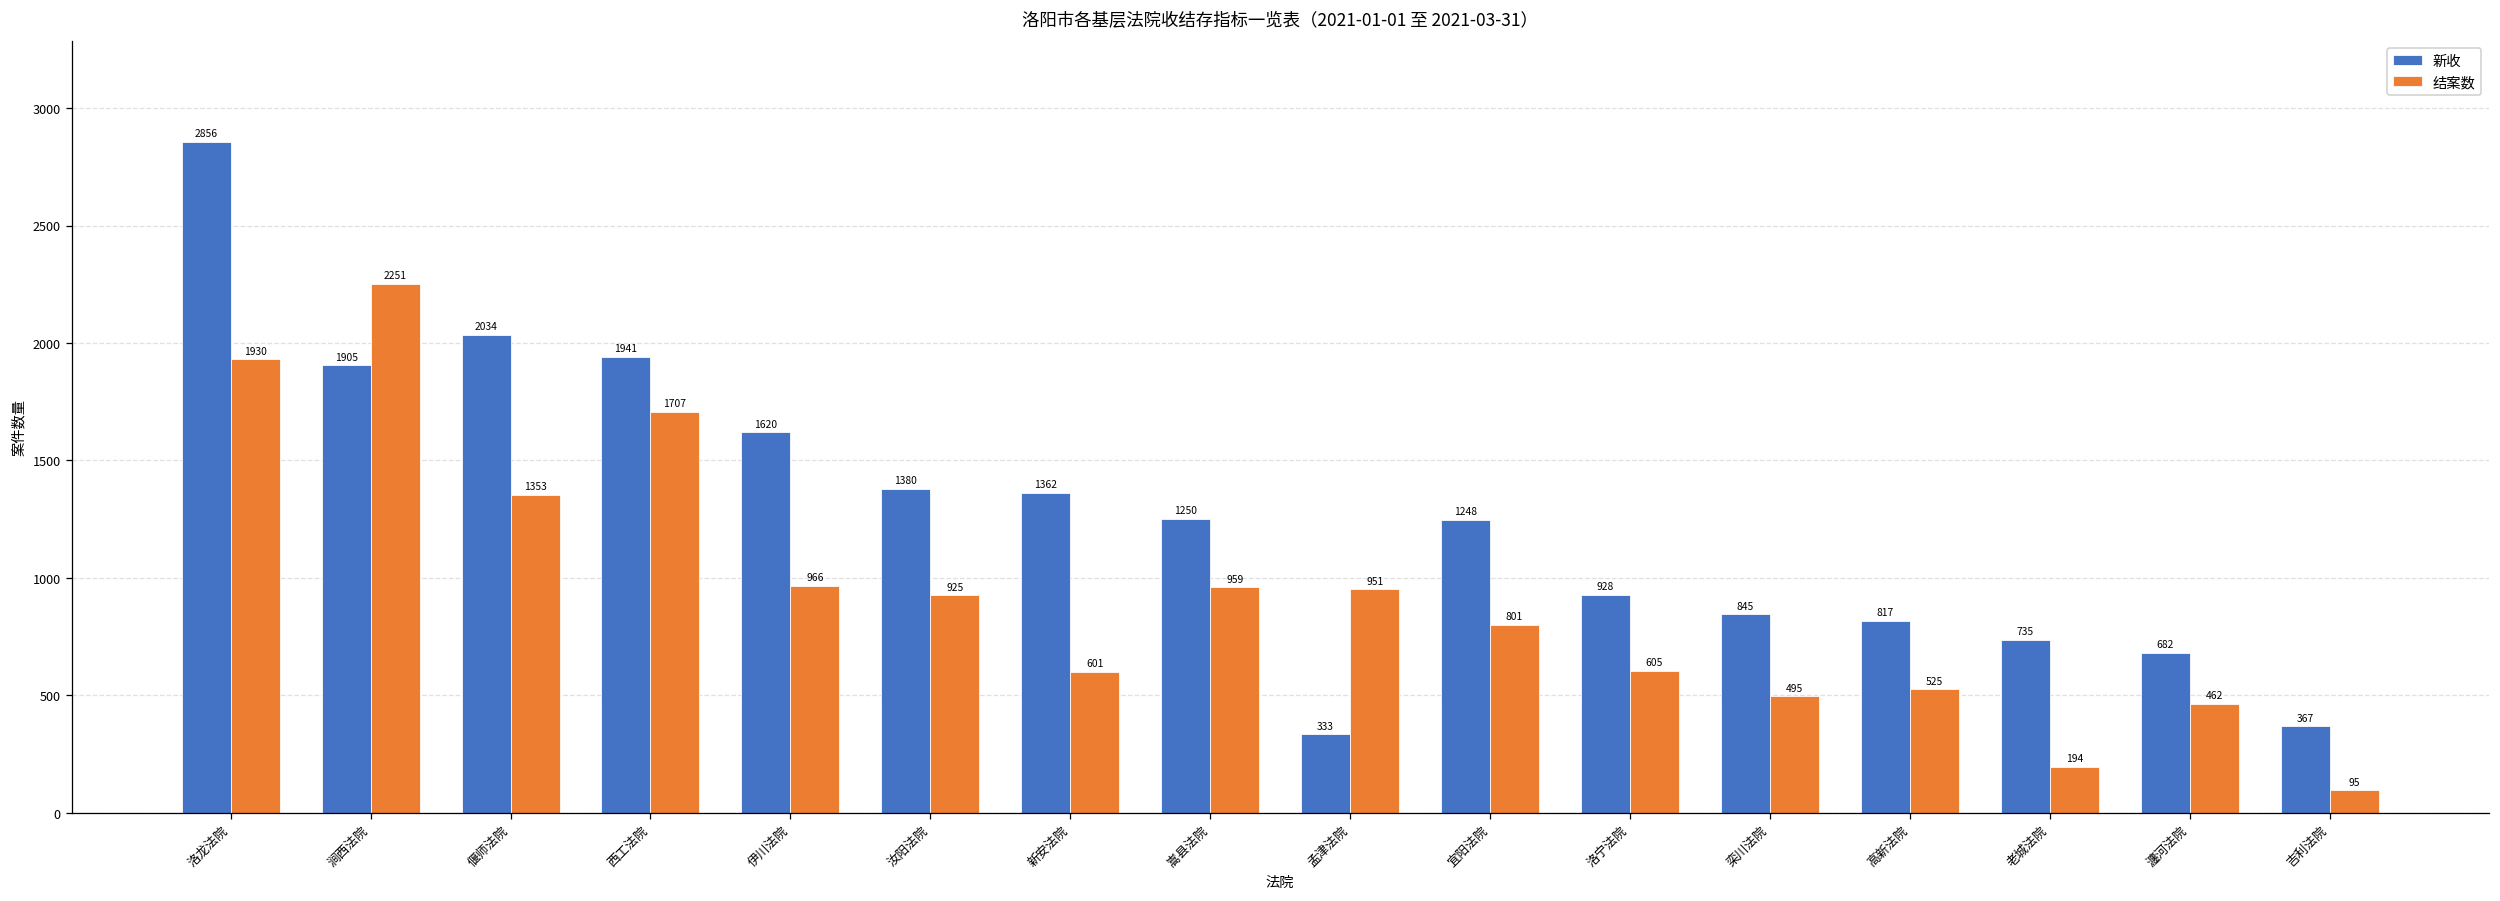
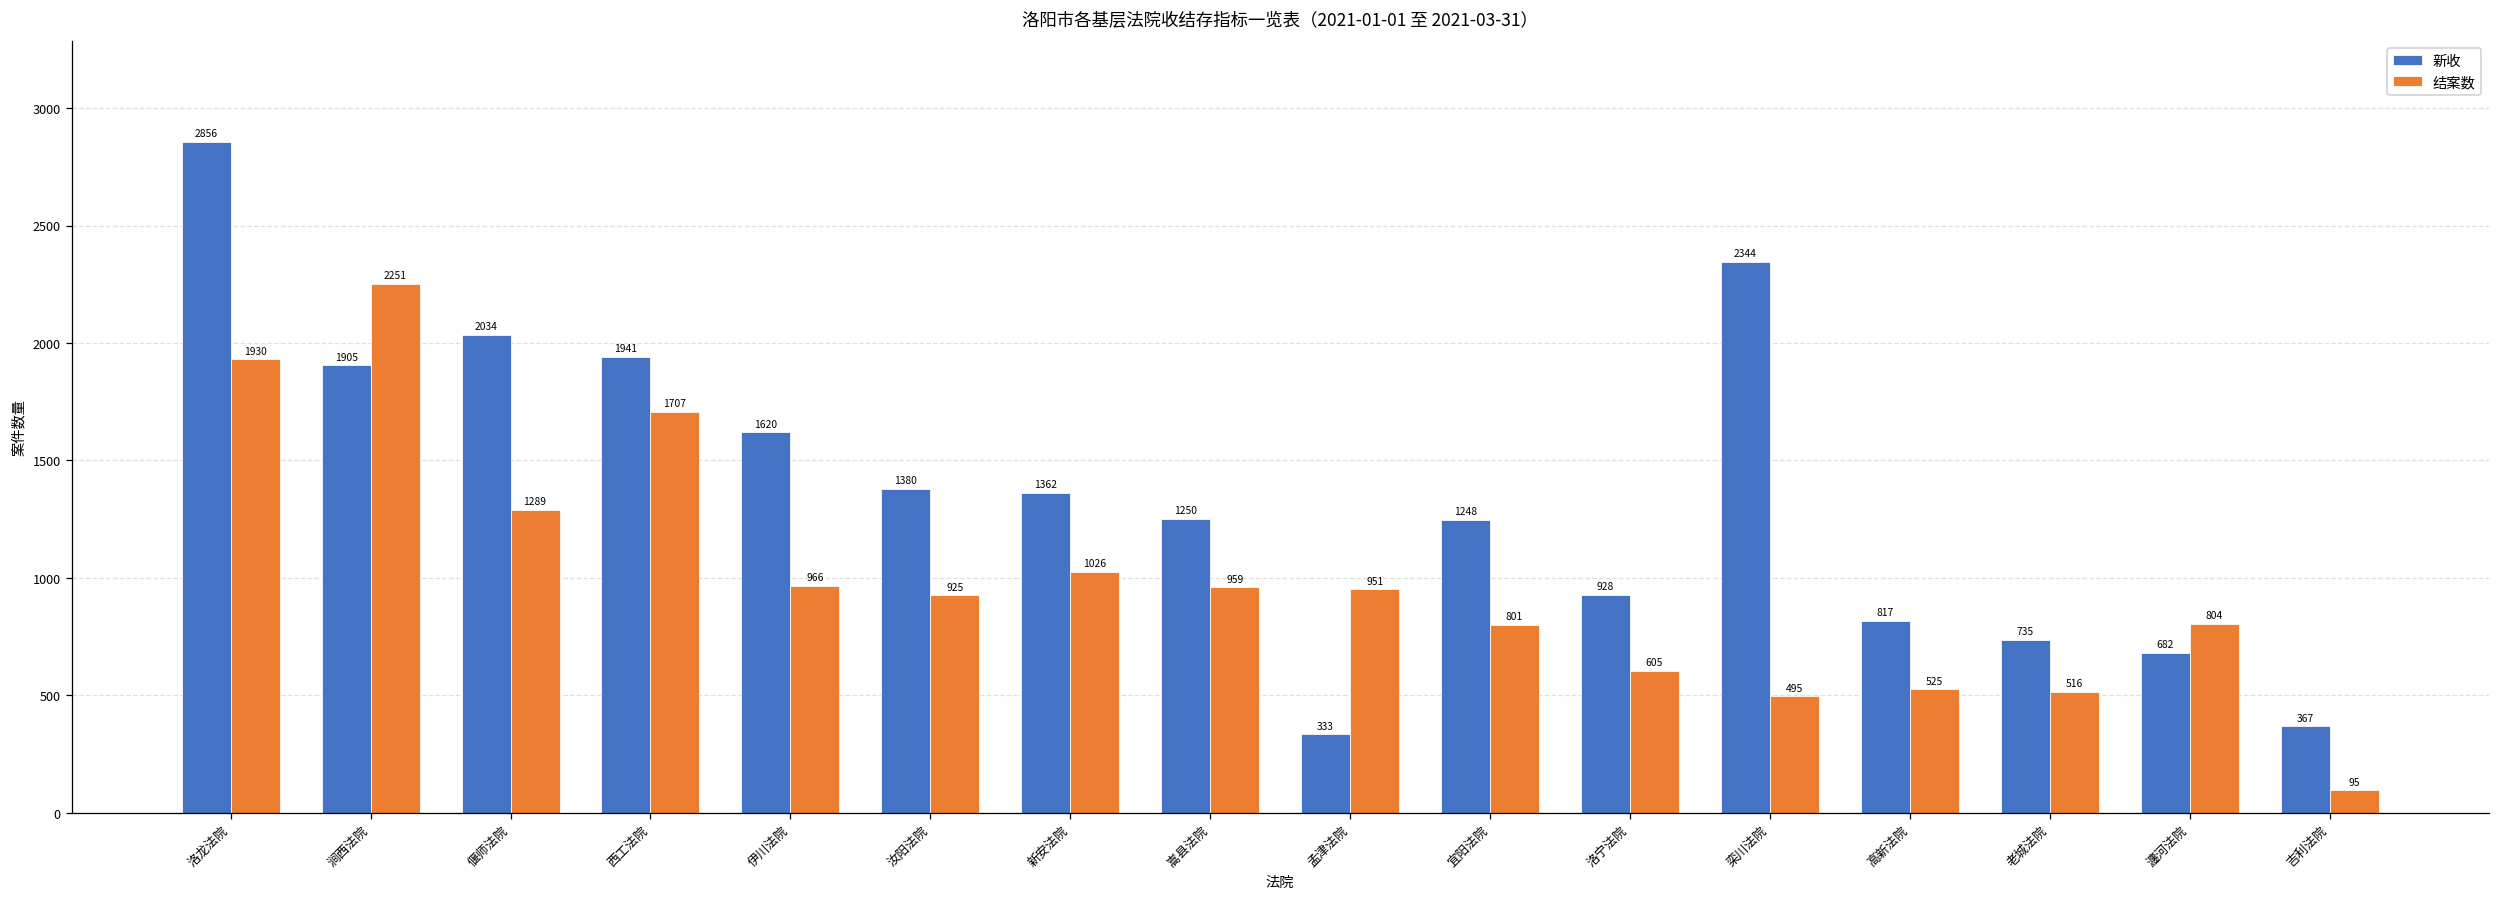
  {
    "新收": {
      "洛龙法院": 2856,
      "涧西法院": 1905,
      "偃师法院": 2034,
      "西工法院": 1941,
      "伊川法院": 1620,
      "汝阳法院": 1380,
      "新安法院": 1362,
      "嵩县法院": 1250,
      "孟津法院": 333,
      "宜阳法院": 1248,
      "洛宁法院": 928,
-     "栾川法院": 845,
+     "栾川法院": 2344,
      "高新法院": 817,
      "老城法院": 735,
      "瀍河法院": 682,
      "吉利法院": 367
    },
    "结案数": {
      "洛龙法院": 1930,
      "涧西法院": 2251,
-     "偃师法院": 1353,
+     "偃师法院": 1289,
      "西工法院": 1707,
      "伊川法院": 966,
      "汝阳法院": 925,
-     "新安法院": 601,
+     "新安法院": 1026,
      "嵩县法院": 959,
      "孟津法院": 951,
      "宜阳法院": 801,
      "洛宁法院": 605,
      "栾川法院": 495,
      "高新法院": 525,
-     "老城法院": 194,
-     "瀍河法院": 462,
+     "老城法院": 516,
+     "瀍河法院": 804,
      "吉利法院": 95
    }
  }
